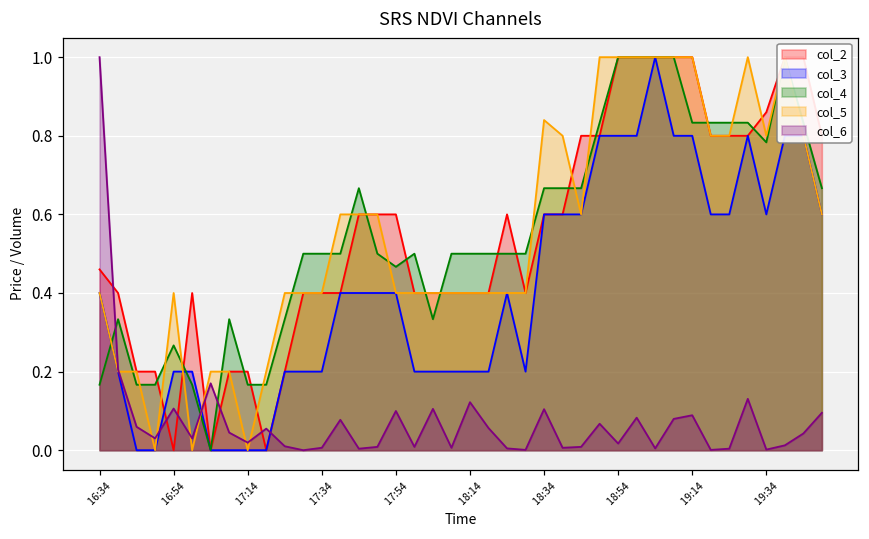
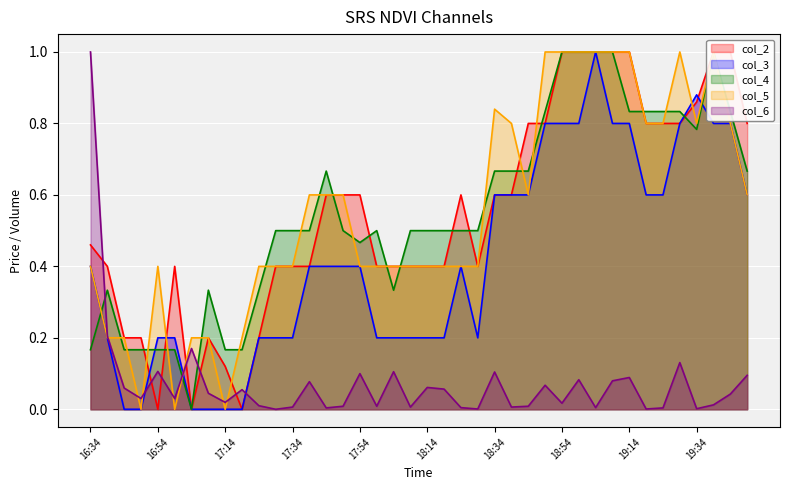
  {
    "col_2": {
      "16:34": 0.46,
      "16:54": 0.00,
-     "17:14": 0.20,
+     "17:14": 0.12,
      "17:54": 0.60,
      "19:34": 0.86
    },
    "col_3": {
      "16:54": 0.20,
      "17:34": 0.20,
      "18:14": 0.20,
      "18:54": 0.80,
      "19:14": 0.80,
-     "19:34": 0.60
+     "19:34": 0.88
    },
    "col_4": {
      "16:34": 0.17,
-     "16:54": 0.27,
+     "16:54": 0.17,
      "17:14": 0.17,
      "17:34": 0.50,
      "17:54": 0.47,
      "18:14": 0.50,
      "18:34": 0.67,
      "19:14": 0.83,
      "19:34": 0.78
    },
    "col_5": {
      "16:54": 0.40,
      "18:34": 0.84,
      "19:34": 0.80
    },
    "col_6": {
      "16:34": 1.00,
      "16:54": 0.11,
      "17:14": 0.02,
      "17:34": 0.01,
      "17:54": 0.10,
-     "18:14": 0.12,
+     "18:14": 0.06,
      "18:34": 0.10,
      "18:54": 0.02,
      "19:14": 0.09,
      "19:34": 0.00
    }
  }
